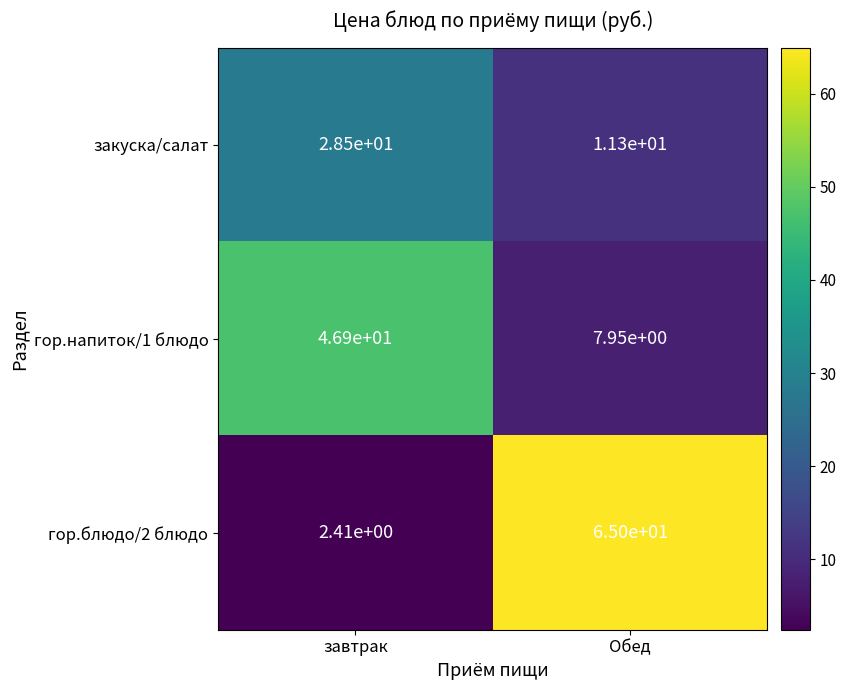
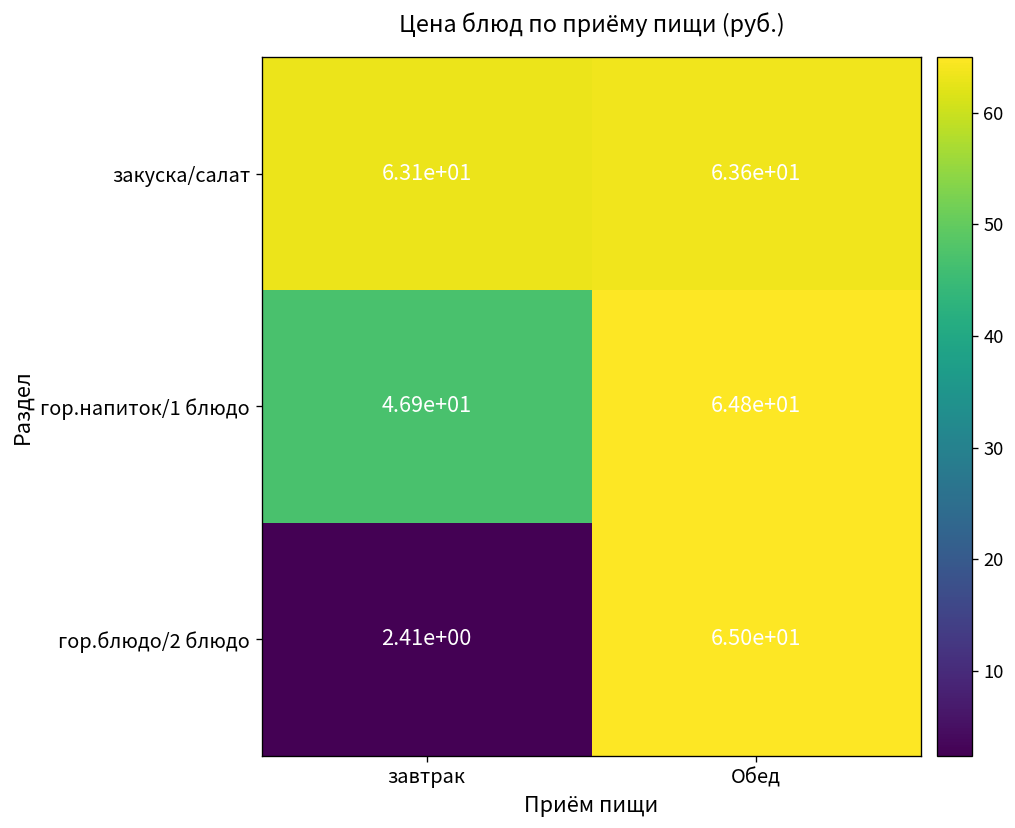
  {
    "закуска/салат": {
-     "завтрак": "2.85e+01",
-     "Обед": "1.13e+01"
+     "завтрак": "6.31e+01",
+     "Обед": "6.36e+01"
    },
    "гор.напиток/1 блюдо": {
      "завтрак": "4.69e+01",
-     "Обед": "7.95e+00"
+     "Обед": "6.48e+01"
    },
    "гор.блюдо/2 блюдо": {
      "завтрак": "2.41e+00",
      "Обед": "6.50e+01"
    }
  }
